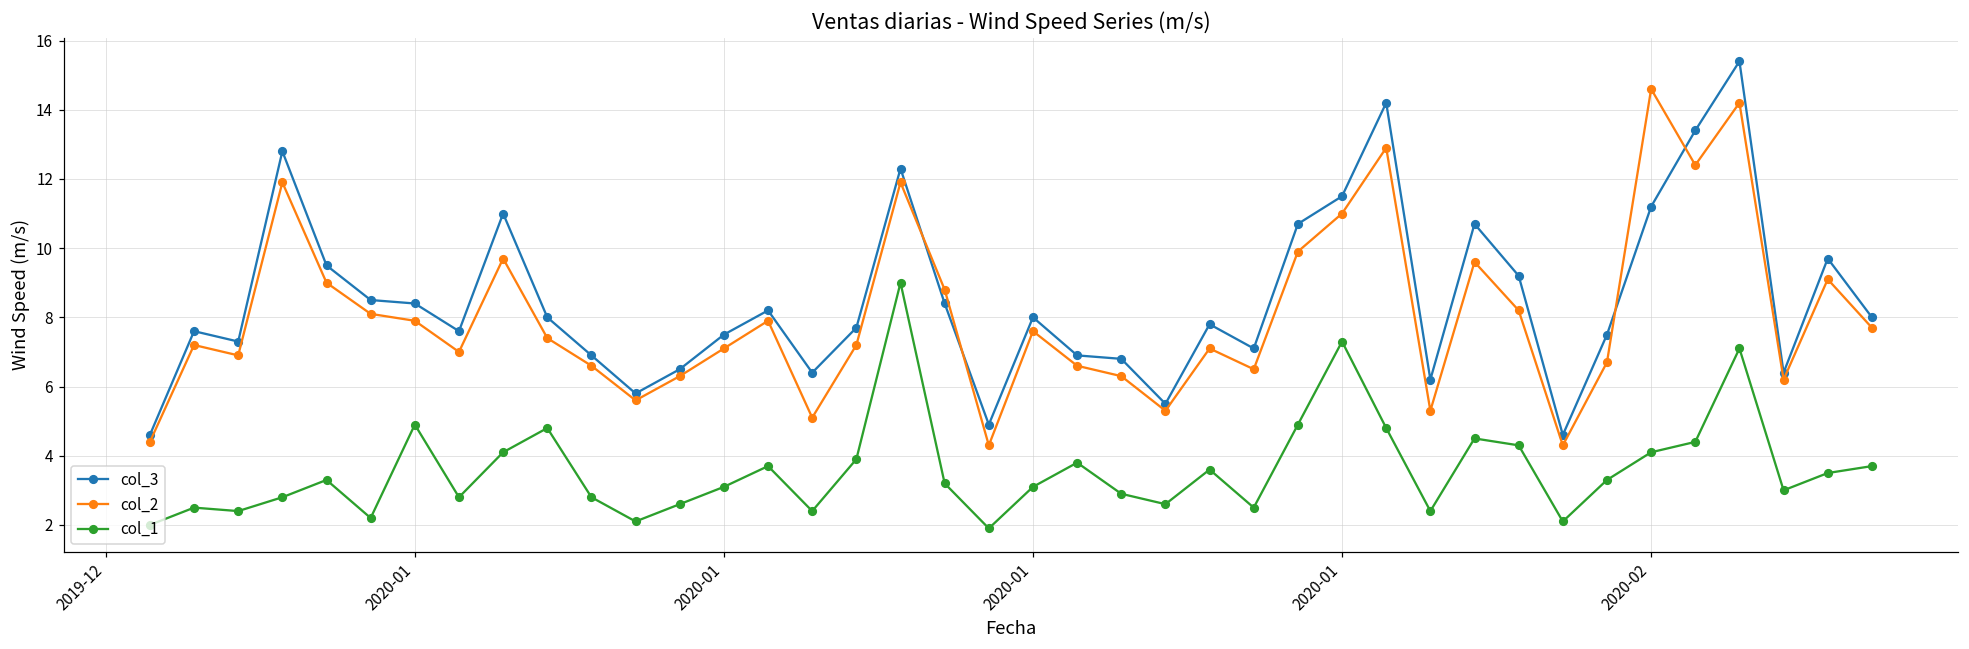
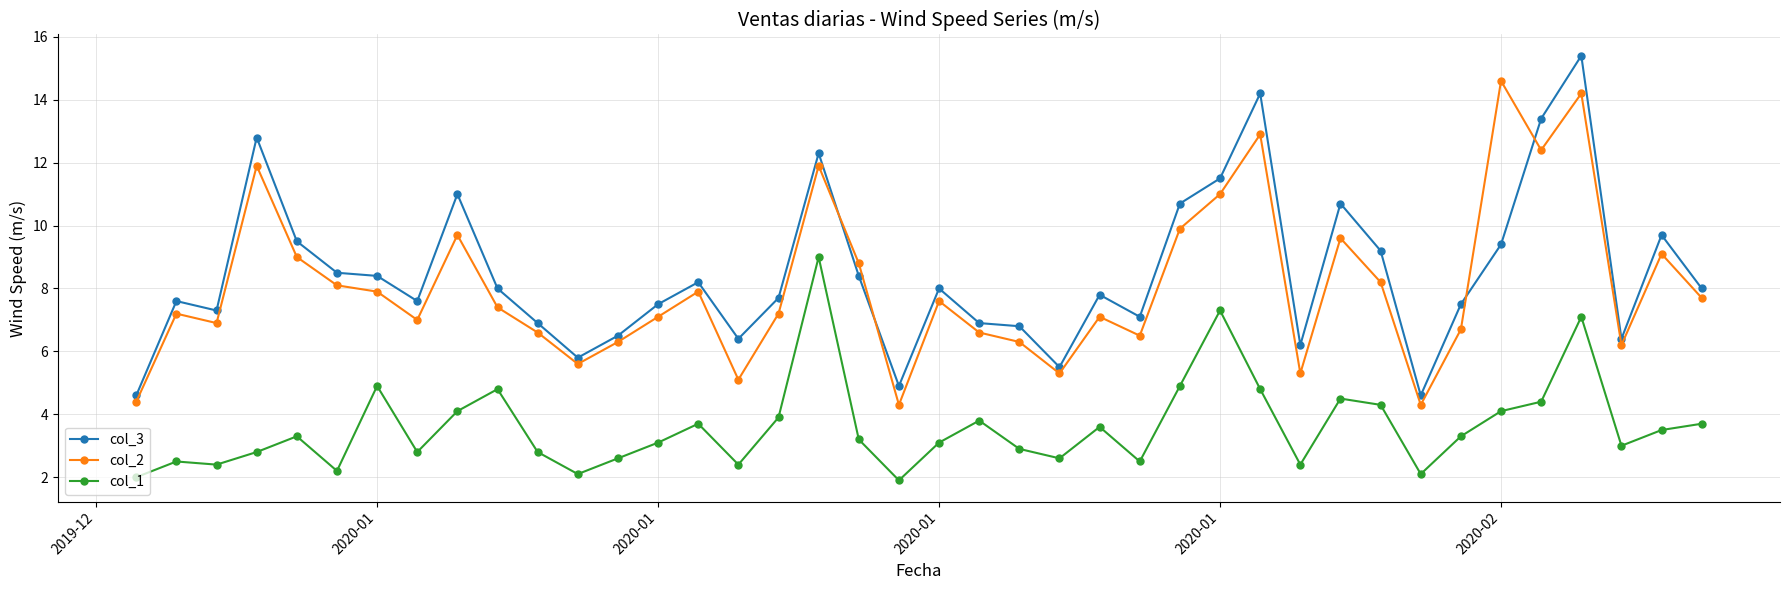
  {
    "col_3": {
-     "2020-02": 11.2
+     "2020-02": 9.4
    },
    "col_2": {
      "2020-02": 14.6
    },
    "col_1": {
      "2020-02": 4.1
    }
  }
